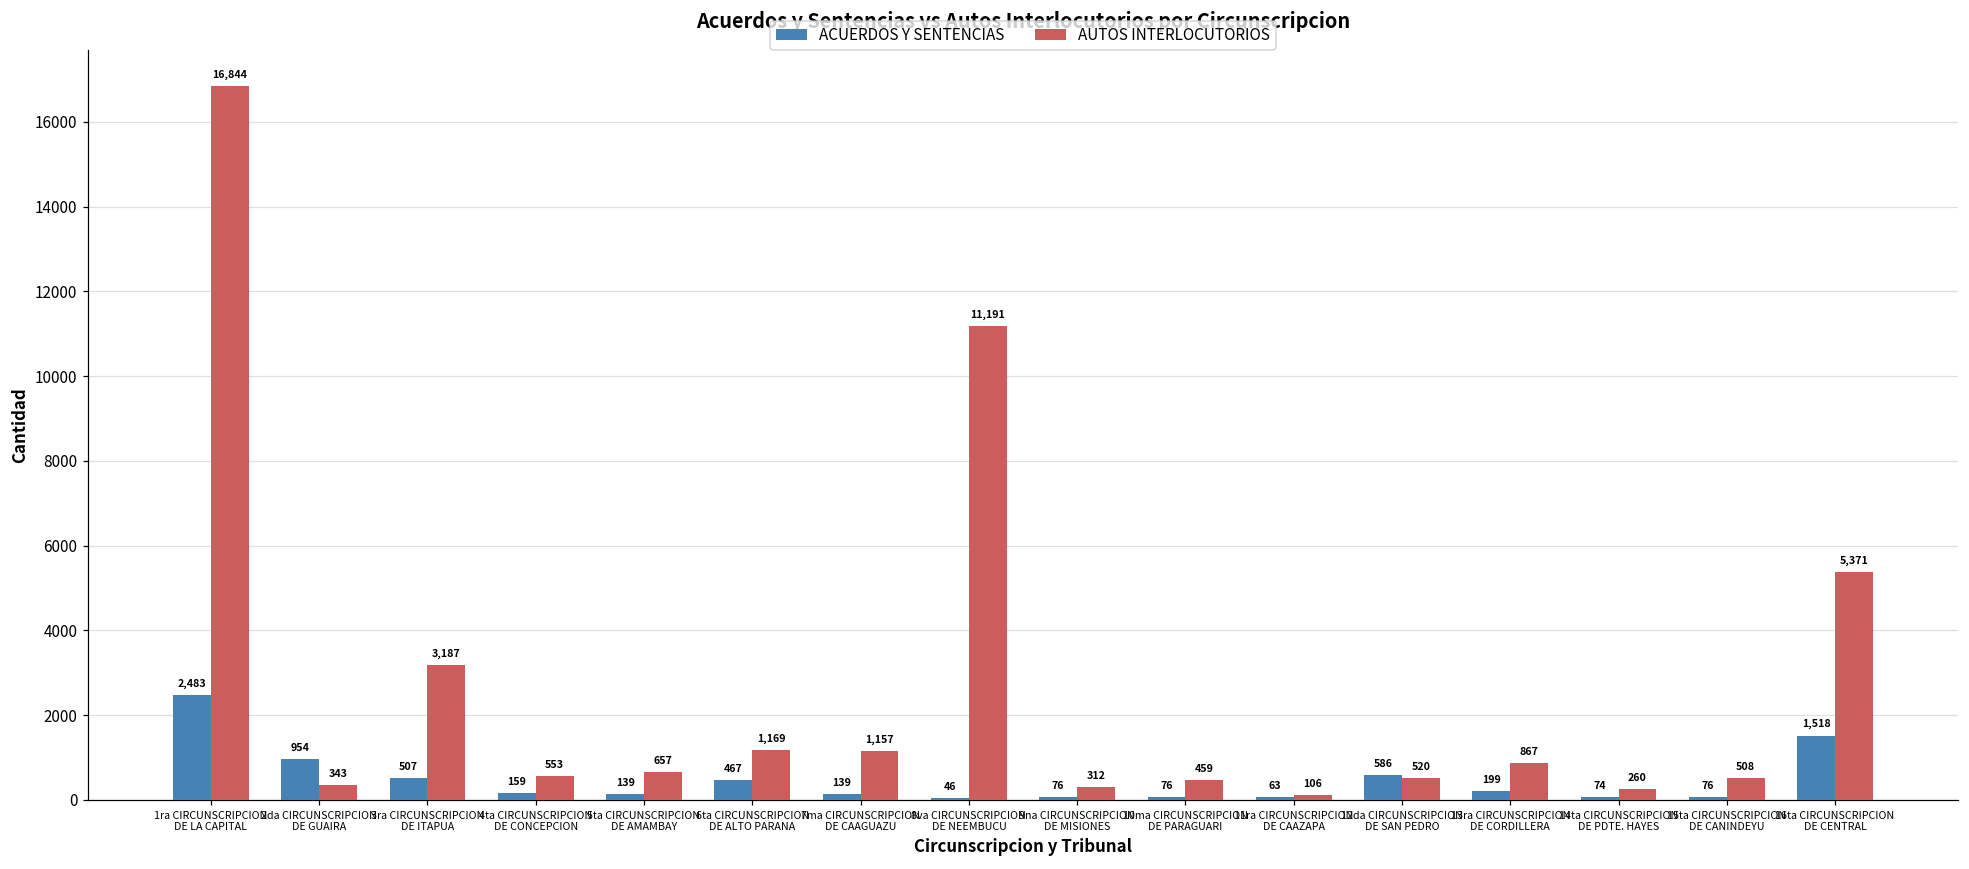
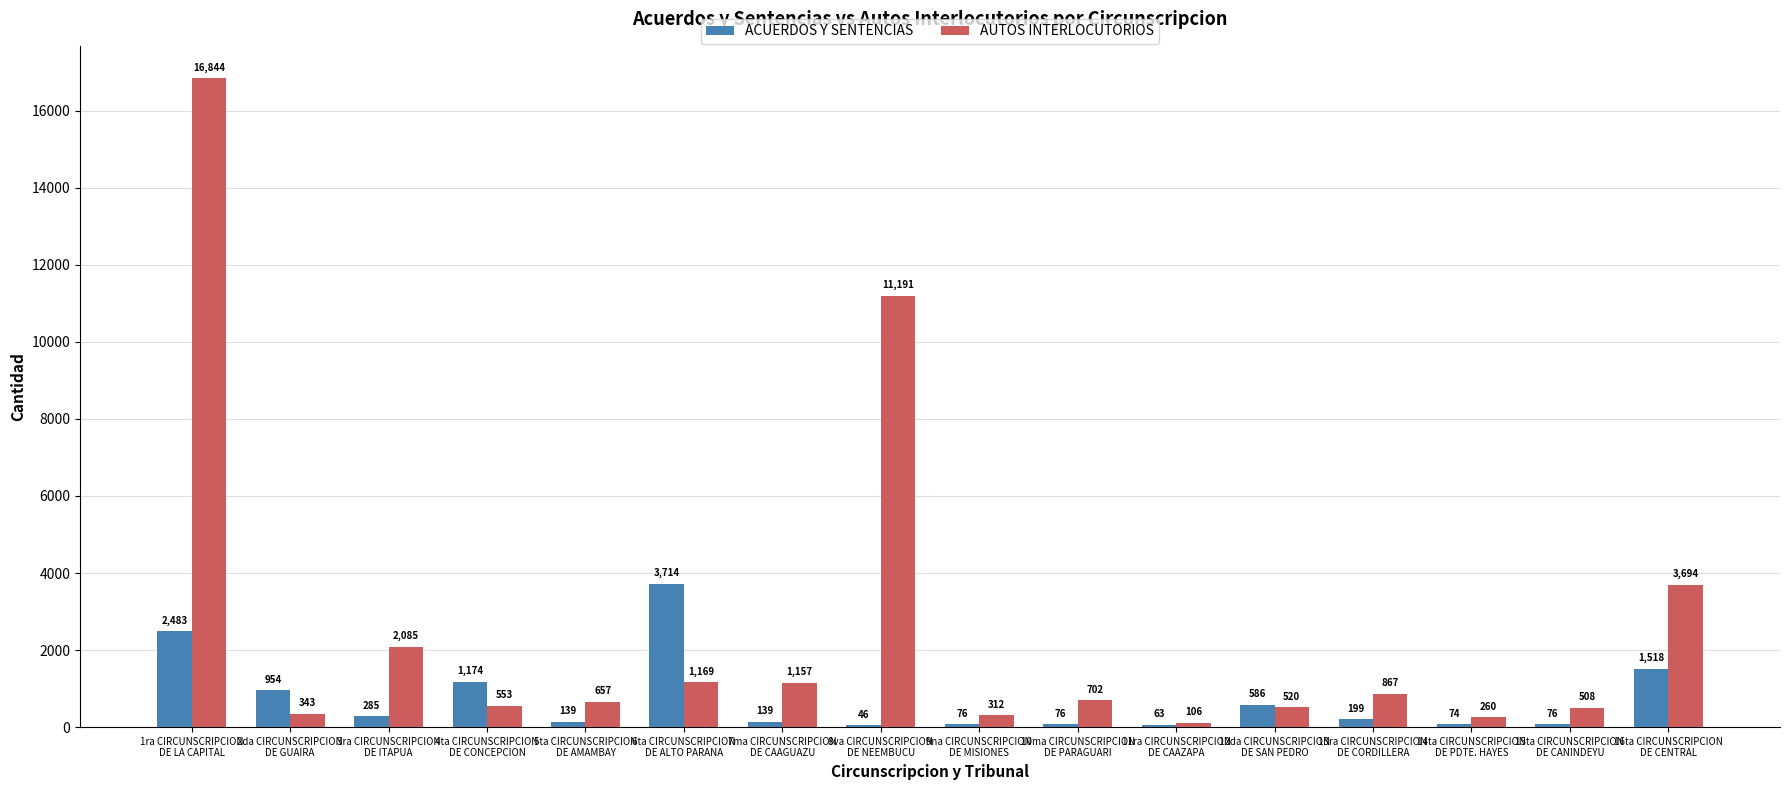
  {
    "ACUERDOS Y SENTENCIAS": {
      "1ra CIRCUNSCRIPCION DE LA CAPITAL": "2,483",
      "2da CIRCUNSCRIPCION DE GUAIRA": "954",
-     "3ra CIRCUNSCRIPCION DE ITAPUA": "507",
-     "4ta CIRCUNSCRIPCION DE CONCEPCION": "159",
+     "3ra CIRCUNSCRIPCION DE ITAPUA": "285",
+     "4ta CIRCUNSCRIPCION DE CONCEPCION": "1,174",
      "5ta CIRCUNSCRIPCION DE AMAMBAY": "139",
-     "6ta CIRCUNSCRIPCION DE ALTO PARANA": "467",
+     "6ta CIRCUNSCRIPCION DE ALTO PARANA": "3,714",
      "7ma CIRCUNSCRIPCION DE CAAGUAZU": "139",
      "8va CIRCUNSCRIPCION DE NEEMBUCU": "46",
      "9na CIRCUNSCRIPCION DE MISIONES": "76",
      "10ma CIRCUNSCRIPCION DE PARAGUARI": "76",
      "11ra CIRCUNSCRIPCION DE CAAZAPA": "63",
      "12da CIRCUNSCRIPCION DE SAN PEDRO": "586",
      "13ra CIRCUNSCRIPCION DE CORDILLERA": "199",
      "14ta CIRCUNSCRIPCION DE PDTE. HAYES": "74",
      "15ta CIRCUNSCRIPCION DE CANINDEYU": "76",
      "16ta CIRCUNSCRIPCION DE CENTRAL": "1,518"
    },
    "AUTOS INTERLOCUTORIOS": {
      "1ra CIRCUNSCRIPCION DE LA CAPITAL": "16,844",
      "2da CIRCUNSCRIPCION DE GUAIRA": "343",
-     "3ra CIRCUNSCRIPCION DE ITAPUA": "3,187",
+     "3ra CIRCUNSCRIPCION DE ITAPUA": "2,085",
      "4ta CIRCUNSCRIPCION DE CONCEPCION": "553",
      "5ta CIRCUNSCRIPCION DE AMAMBAY": "657",
      "6ta CIRCUNSCRIPCION DE ALTO PARANA": "1,169",
      "7ma CIRCUNSCRIPCION DE CAAGUAZU": "1,157",
      "8va CIRCUNSCRIPCION DE NEEMBUCU": "11,191",
      "9na CIRCUNSCRIPCION DE MISIONES": "312",
-     "10ma CIRCUNSCRIPCION DE PARAGUARI": "459",
+     "10ma CIRCUNSCRIPCION DE PARAGUARI": "702",
      "11ra CIRCUNSCRIPCION DE CAAZAPA": "106",
      "12da CIRCUNSCRIPCION DE SAN PEDRO": "520",
      "13ra CIRCUNSCRIPCION DE CORDILLERA": "867",
      "14ta CIRCUNSCRIPCION DE PDTE. HAYES": "260",
      "15ta CIRCUNSCRIPCION DE CANINDEYU": "508",
-     "16ta CIRCUNSCRIPCION DE CENTRAL": "5,371"
+     "16ta CIRCUNSCRIPCION DE CENTRAL": "3,694"
    }
  }
